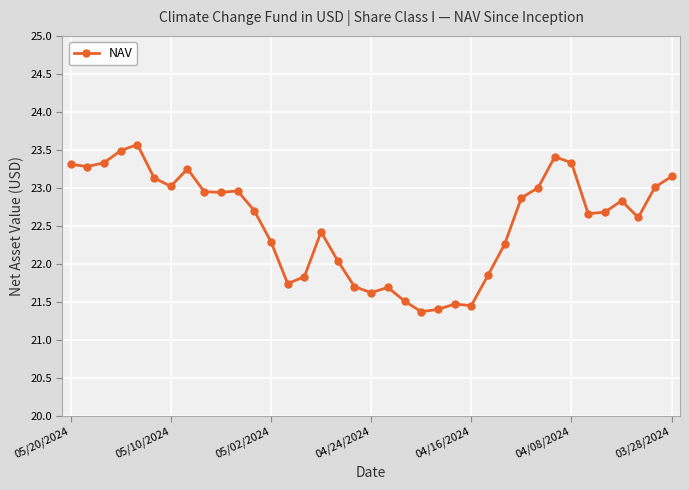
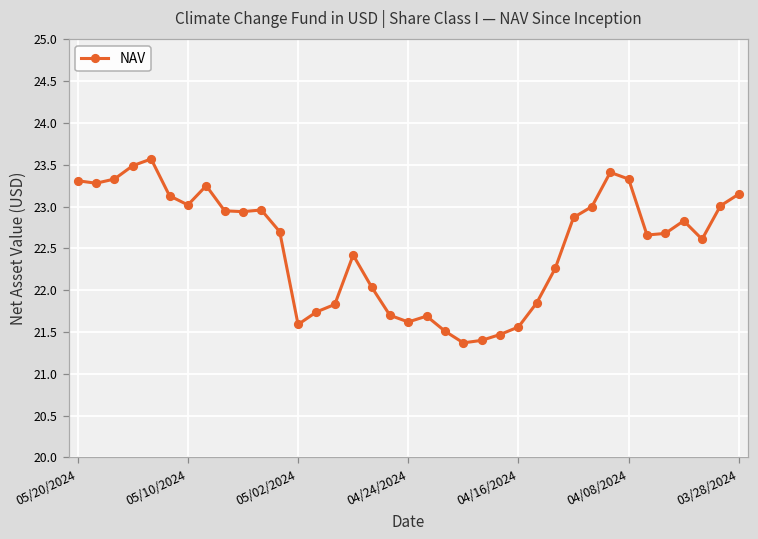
  {
    "05/20/2024": 23.3,
    "05/10/2024": 23.0,
-   "05/02/2024": 22.3,
+   "05/02/2024": 21.6,
    "04/24/2024": 21.6,
-   "04/16/2024": 21.5,
+   "04/16/2024": 21.6,
    "04/08/2024": 23.3,
    "03/28/2024": 23.2
  }
